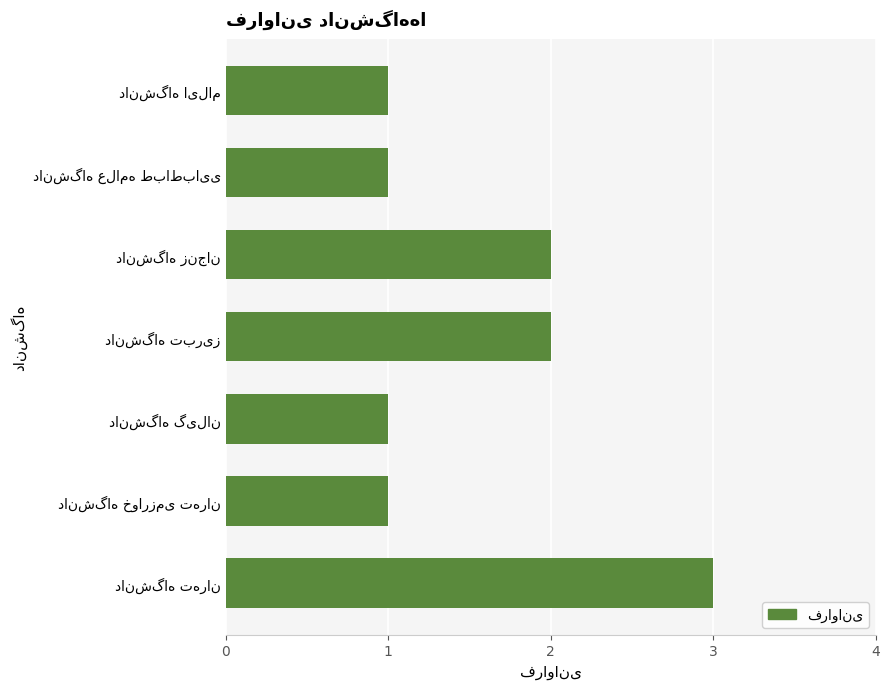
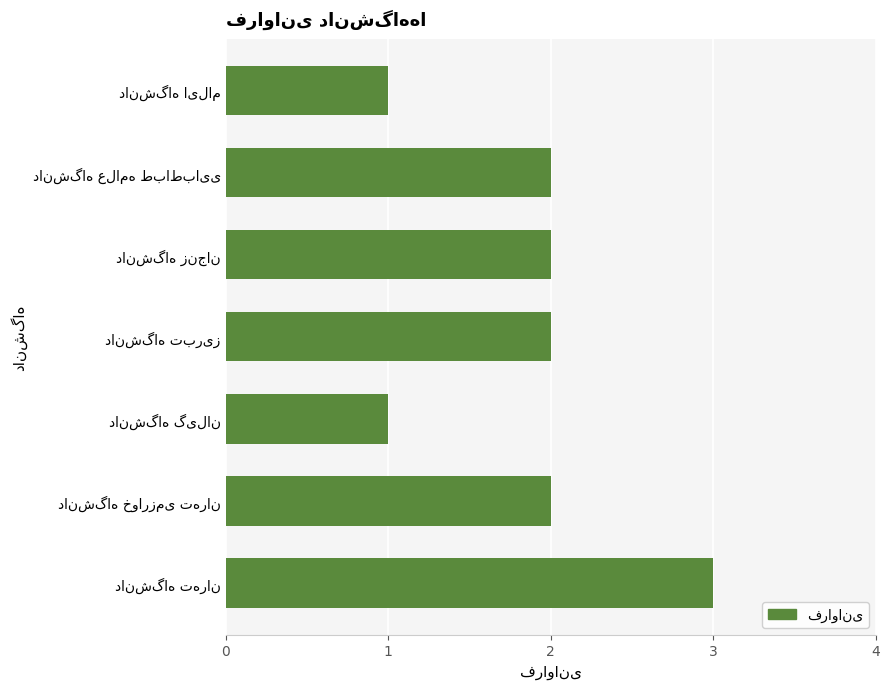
  {
    "دانشگاه ایلام": 1,
-   "دانشگاه علامه طباطبایی": 1,
+   "دانشگاه علامه طباطبایی": 2,
    "دانشگاه زنجان": 2,
    "دانشگاه تبریز": 2,
    "دانشگاه گیلان": 1,
-   "دانشگاه خوارزمی تهران": 1,
+   "دانشگاه خوارزمی تهران": 2,
    "دانشگاه تهران": 3
  }
